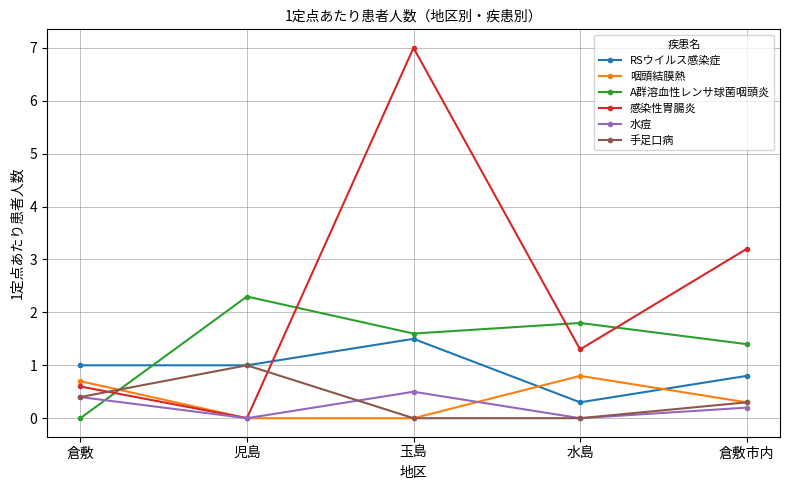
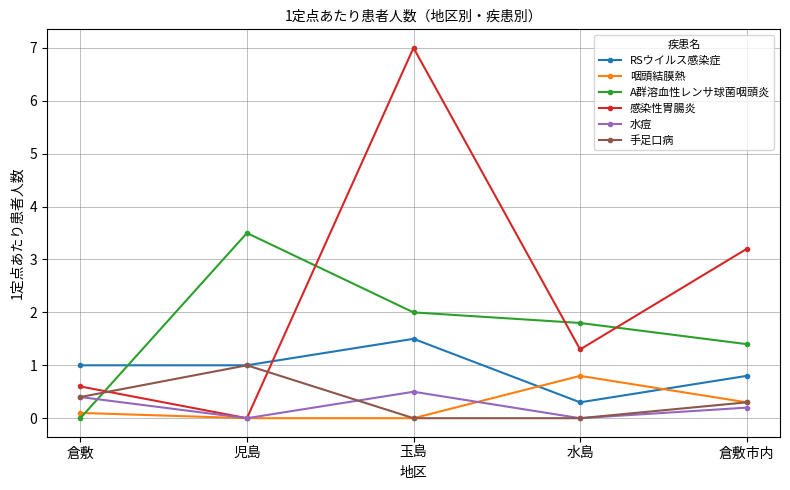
  {
    "RSウイルス感染症": {
      "倉敷": 1.0,
      "玉島": 1.5,
      "水島": 0.3,
      "倉敷市内": 0.8
    },
    "咽頭結膜熱": {
-     "倉敷": 0.7,
+     "倉敷": 0.1,
      "水島": 0.8
    },
    "A群溶血性レンサ球菌咽頭炎": {
      "倉敷": 0.0,
-     "児島": 2.3,
-     "玉島": 1.6,
+     "児島": 3.5,
+     "玉島": 2.0,
      "水島": 1.8,
      "倉敷市内": 1.4
    },
    "感染性胃腸炎": {
      "倉敷": 0.6,
      "玉島": 7.0,
      "水島": 1.3,
      "倉敷市内": 3.2
    },
    "水痘": {
      "玉島": 0.5,
      "倉敷市内": 0.2
    }
  }
